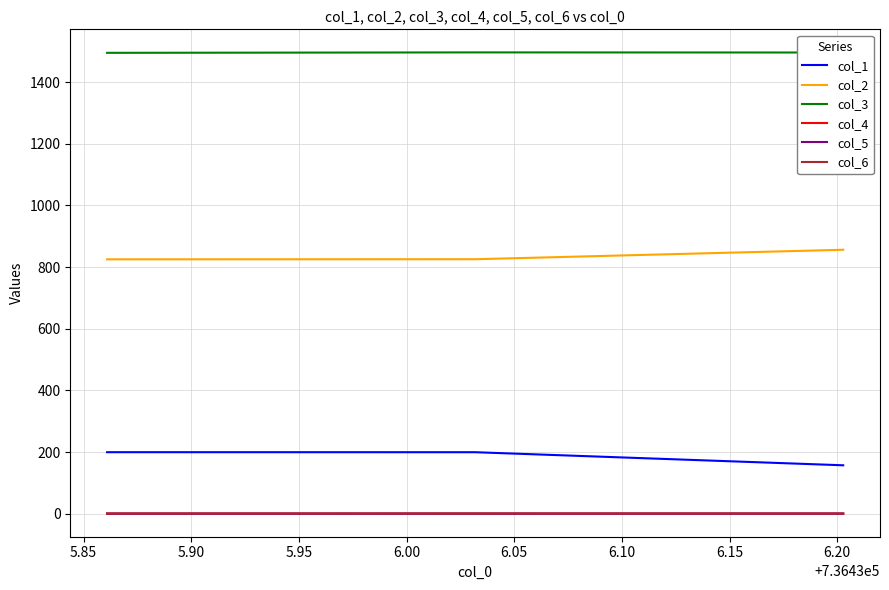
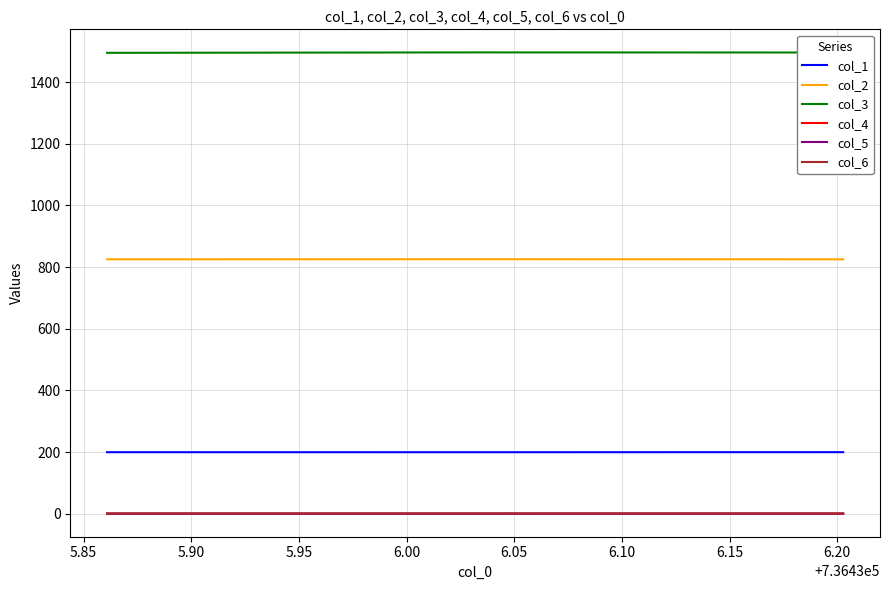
  {
    "col_1": {
-     "6.20": 160
+     "6.20": 200
    },
    "col_2": {
-     "6.20": 860
+     "6.20": 830
    },
    "col_6": {
      "6.20": 0
    }
  }
